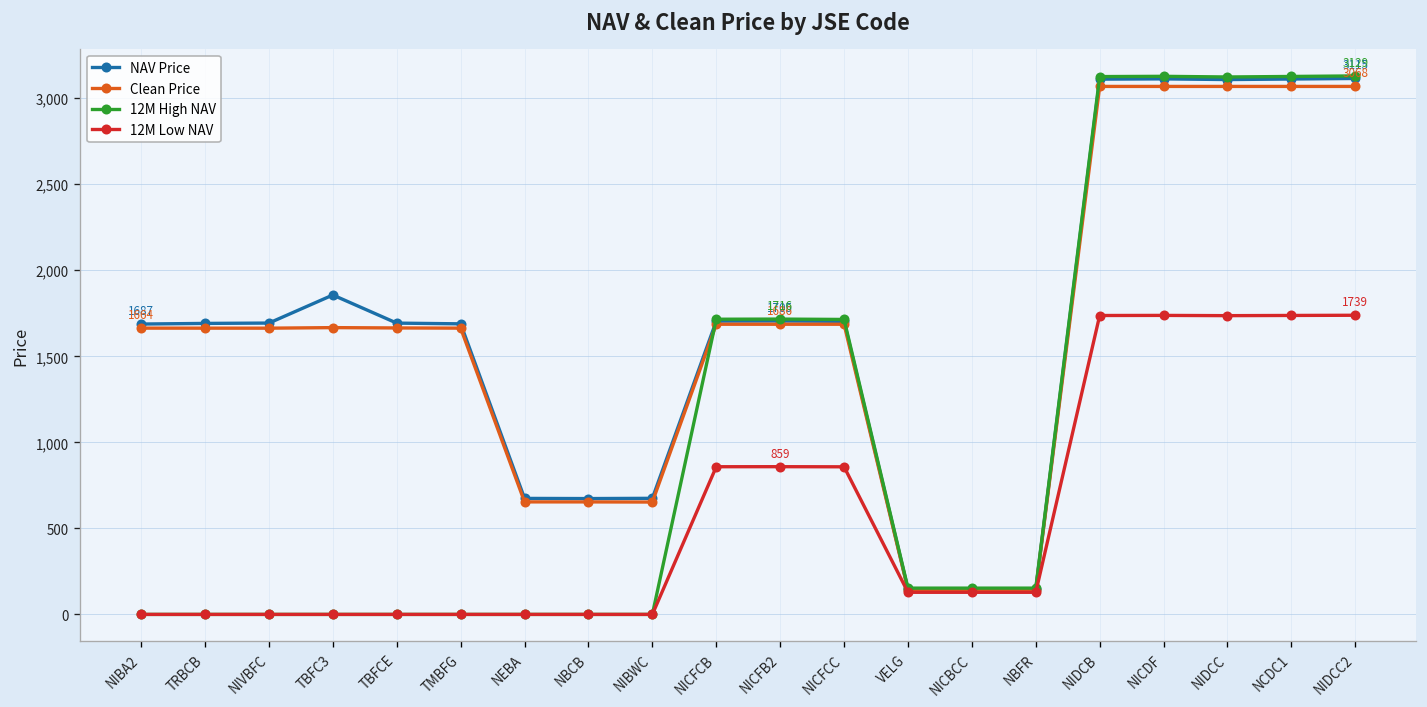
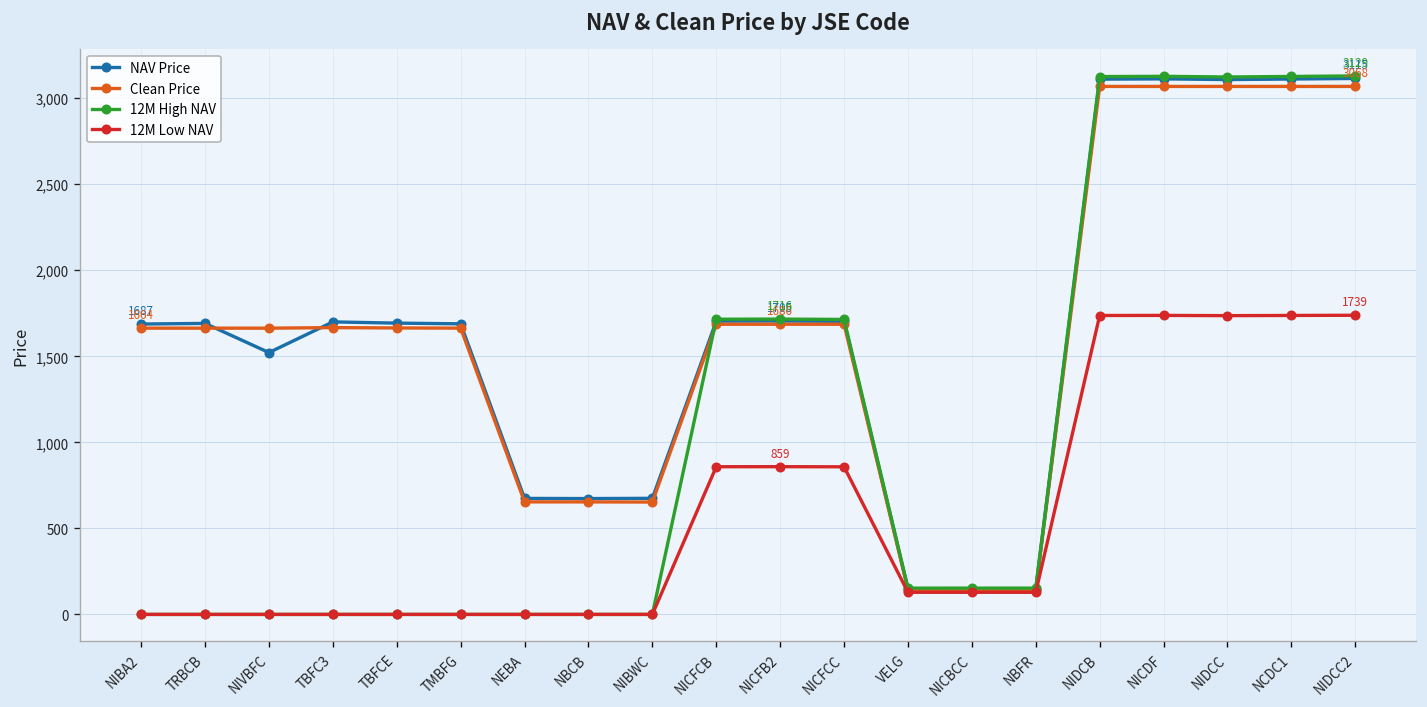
  {
    "NAV Price": {
      "TRBCB": "1,690",
-     "NIVBFC": "1,690",
-     "TBFC3": "1,860",
+     "NIVBFC": "1,520",
+     "TBFC3": "1,700",
      "TBFCE": "1,690",
      "TMBFG": "1,690",
      "NEBA": "670",
      "NBCB": "670",
      "NIBWC": "670"
    }
  }
